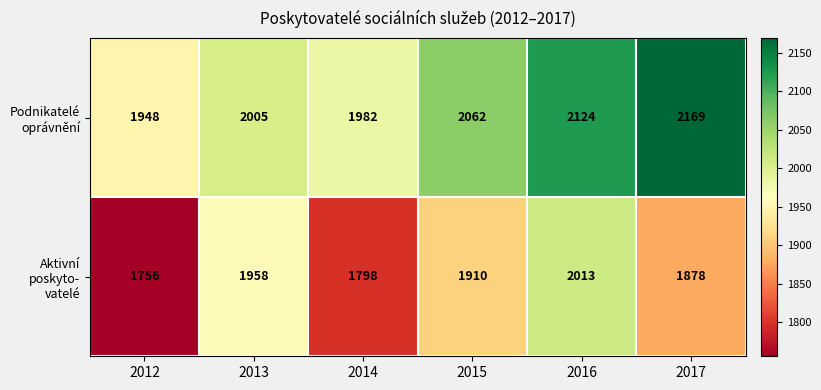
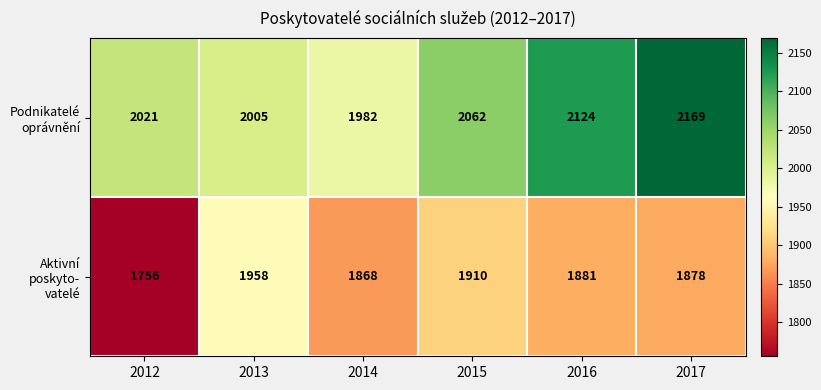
  {
    "Podnikatelé oprávnění": {
-     "2012": 1948,
+     "2012": 2021,
      "2013": 2005,
      "2014": 1982,
      "2015": 2062,
      "2016": 2124,
      "2017": 2169
    },
    "Aktivní poskyto- vatelé": {
      "2012": 1756,
      "2013": 1958,
-     "2014": 1798,
+     "2014": 1868,
      "2015": 1910,
-     "2016": 2013,
+     "2016": 1881,
      "2017": 1878
    }
  }
